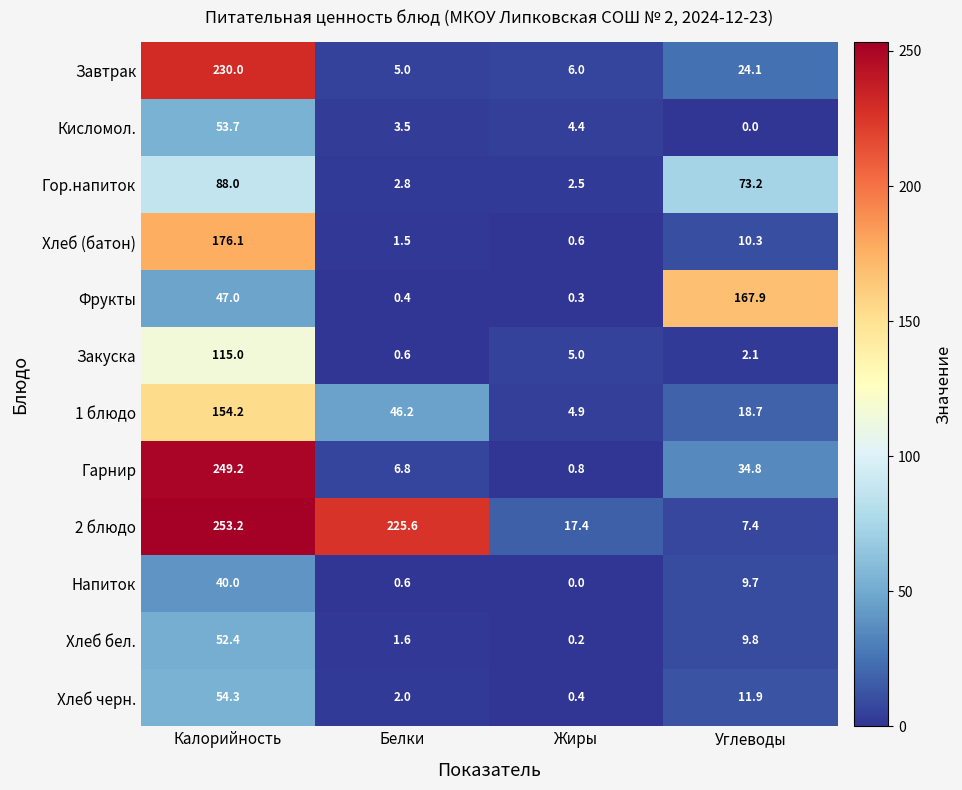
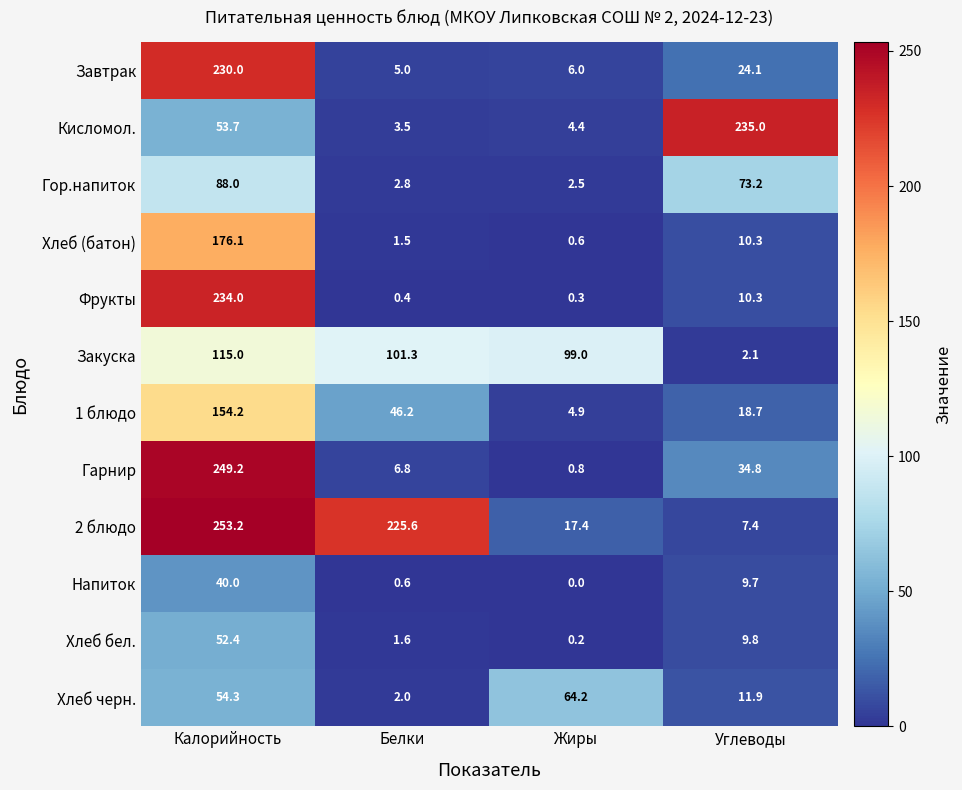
  {
    "Завтрак": {
      "Калорийность": 230.0,
      "Белки": 5.0,
      "Жиры": 6.0,
      "Углеводы": 24.1
    },
    "Кисломол.": {
      "Калорийность": 53.7,
      "Белки": 3.5,
      "Жиры": 4.4,
-     "Углеводы": 0.0
+     "Углеводы": 235.0
    },
    "Гор.напиток": {
      "Калорийность": 88.0,
      "Белки": 2.8,
      "Жиры": 2.5,
      "Углеводы": 73.2
    },
    "Хлеб (батон)": {
      "Калорийность": 176.1,
      "Белки": 1.5,
      "Жиры": 0.6,
      "Углеводы": 10.3
    },
    "Фрукты": {
-     "Калорийность": 47.0,
+     "Калорийность": 234.0,
      "Белки": 0.4,
      "Жиры": 0.3,
-     "Углеводы": 167.9
+     "Углеводы": 10.3
    },
    "Закуска": {
      "Калорийность": 115.0,
-     "Белки": 0.6,
-     "Жиры": 5.0,
+     "Белки": 101.3,
+     "Жиры": 99.0,
      "Углеводы": 2.1
    },
    "1 блюдо": {
      "Калорийность": 154.2,
      "Белки": 46.2,
      "Жиры": 4.9,
      "Углеводы": 18.7
    },
    "Гарнир": {
      "Калорийность": 249.2,
      "Белки": 6.8,
      "Жиры": 0.8,
      "Углеводы": 34.8
    },
    "2 блюдо": {
      "Калорийность": 253.2,
      "Белки": 225.6,
      "Жиры": 17.4,
      "Углеводы": 7.4
    },
    "Напиток": {
      "Калорийность": 40.0,
      "Белки": 0.6,
      "Жиры": 0.0,
      "Углеводы": 9.7
    },
    "Хлеб бел.": {
      "Калорийность": 52.4,
      "Белки": 1.6,
      "Жиры": 0.2,
      "Углеводы": 9.8
    },
    "Хлеб черн.": {
      "Калорийность": 54.3,
      "Белки": 2.0,
-     "Жиры": 0.4,
+     "Жиры": 64.2,
      "Углеводы": 11.9
    }
  }
